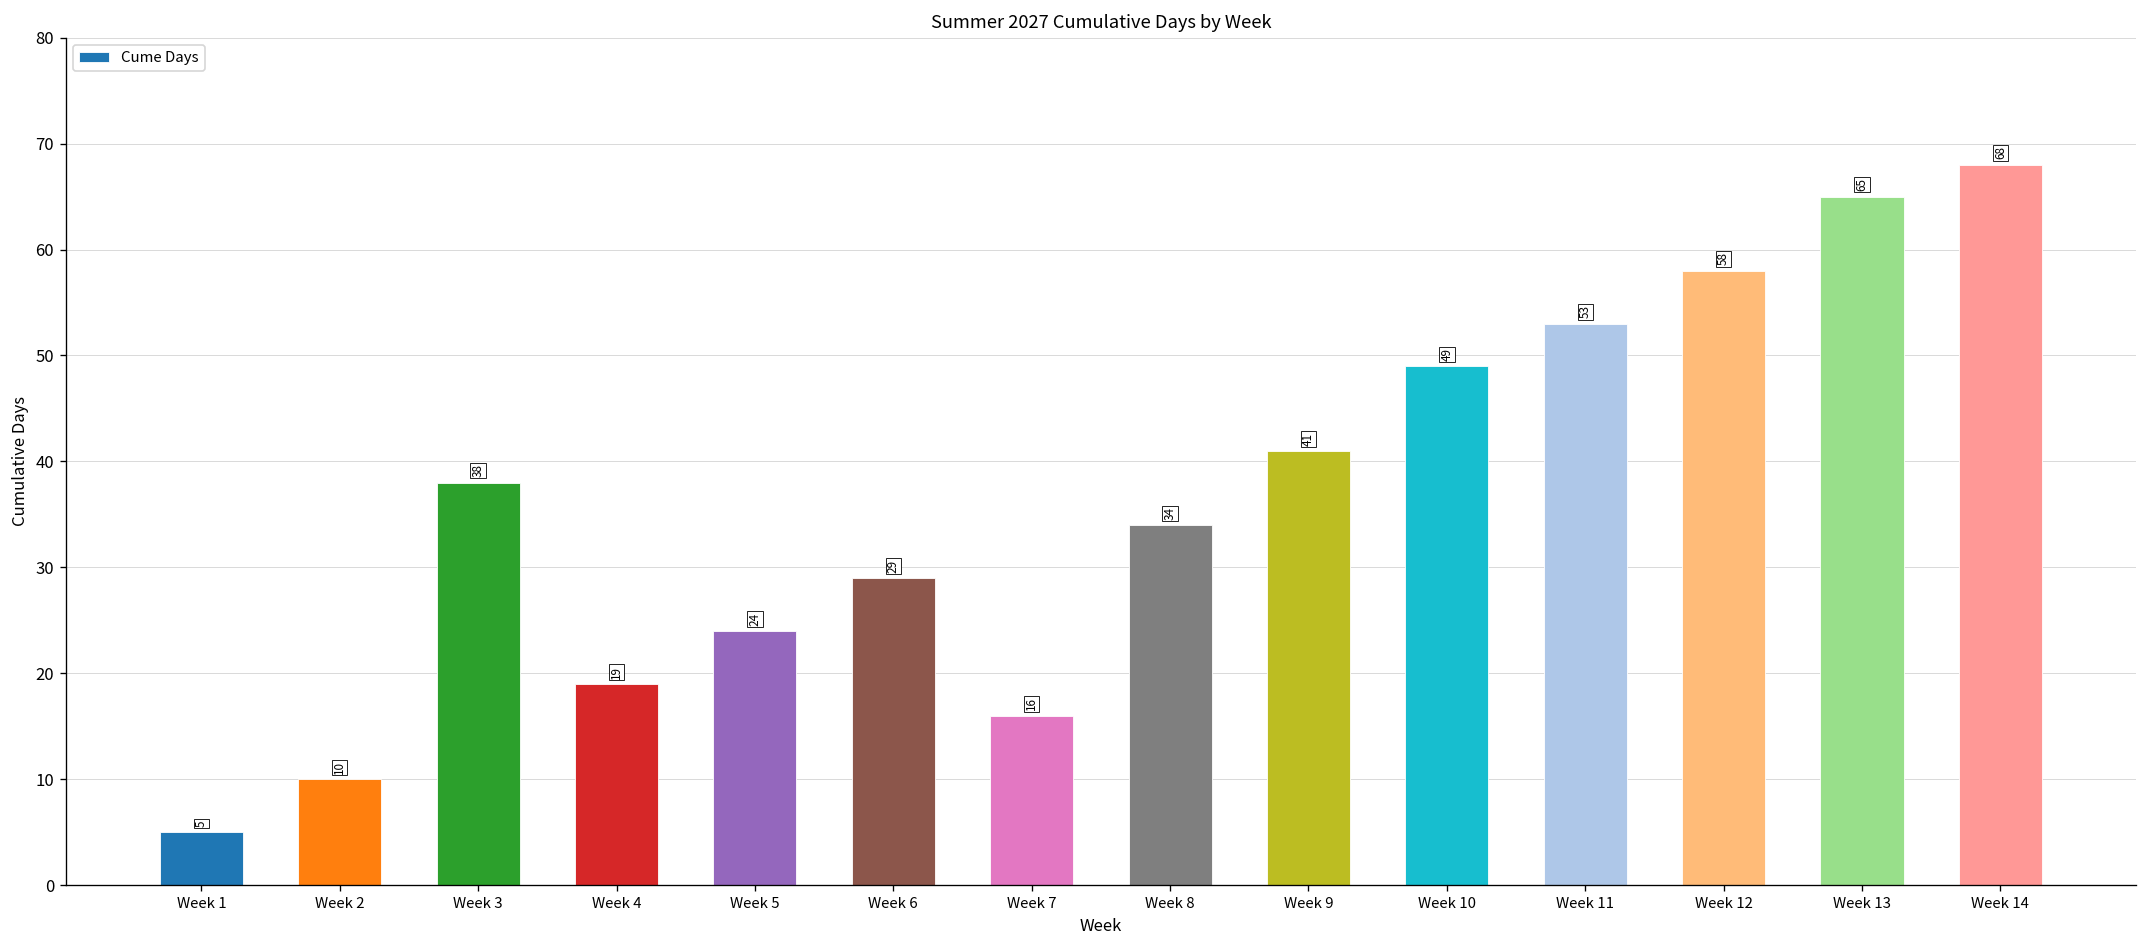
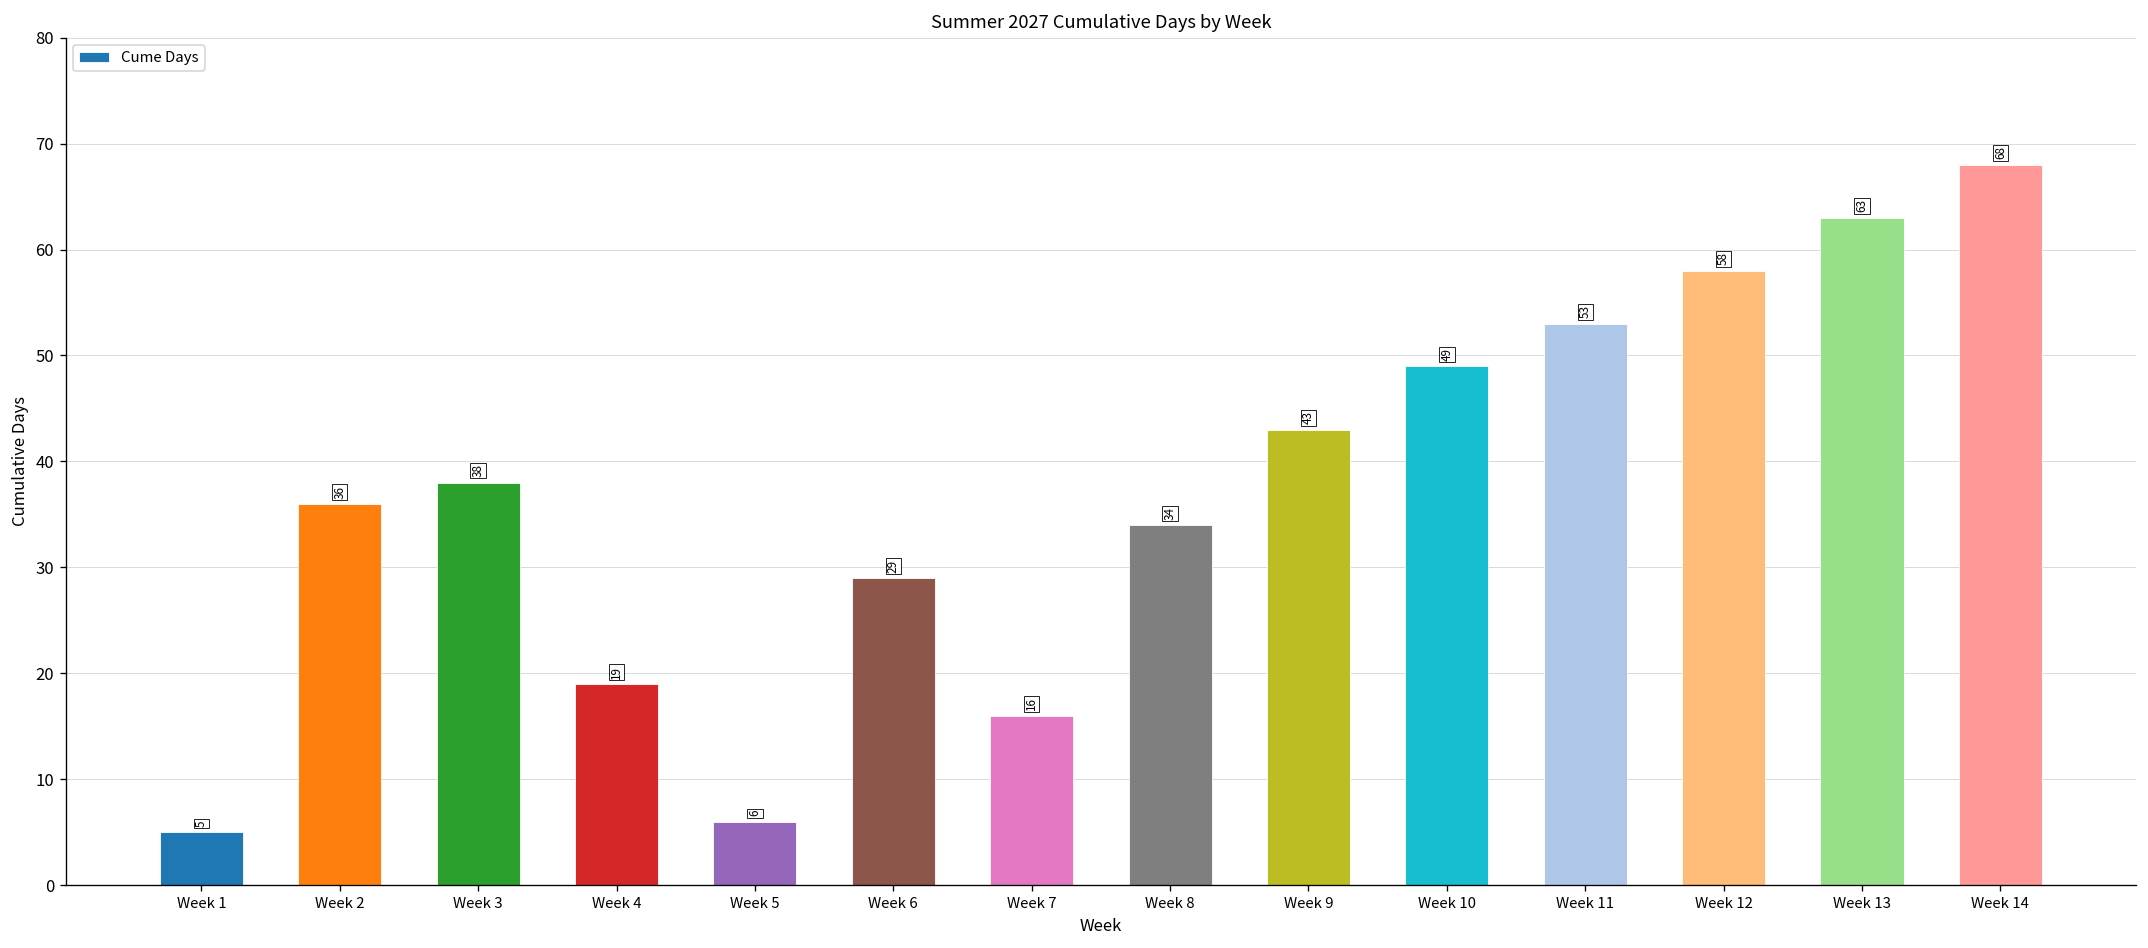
  {
-   "Week 2": 10,
-   "Week 5": 24,
-   "Week 9": 41,
-   "Week 13": 65
+   "Week 2": 36,
+   "Week 5": 6,
+   "Week 9": 43,
+   "Week 13": 63
  }
